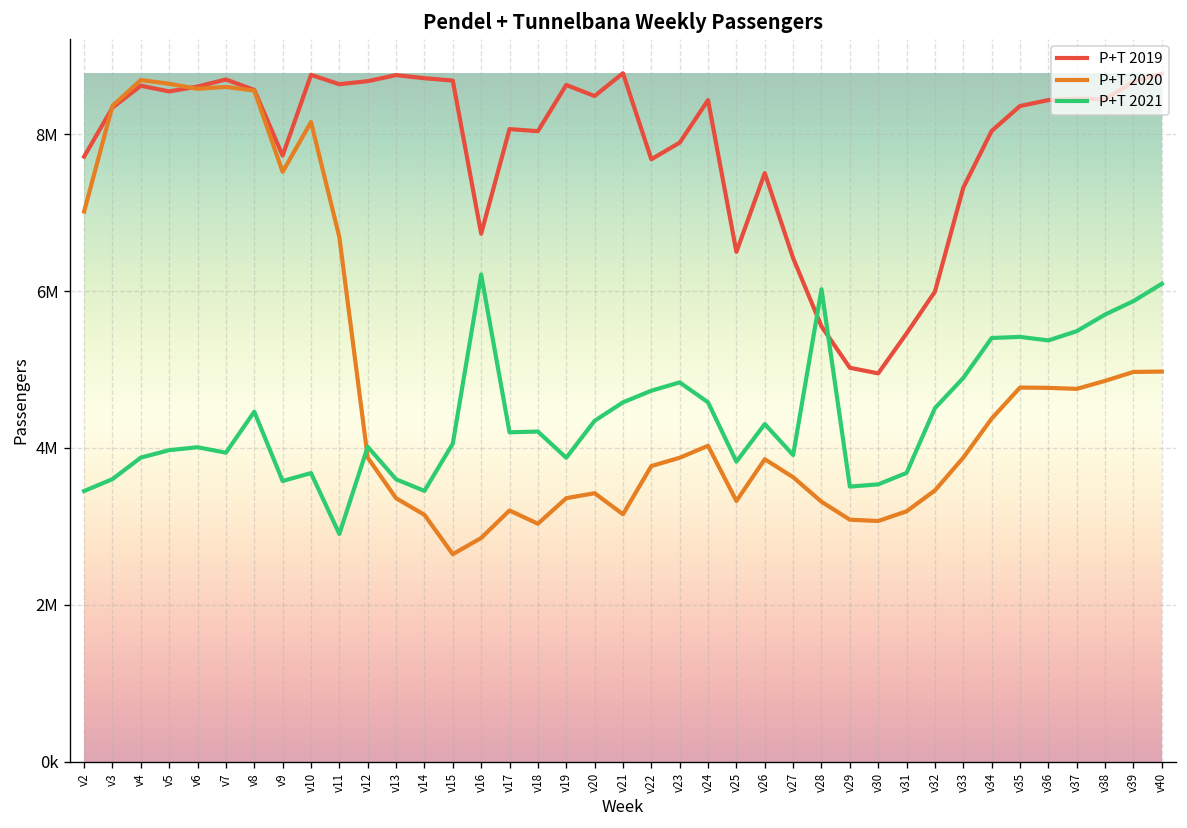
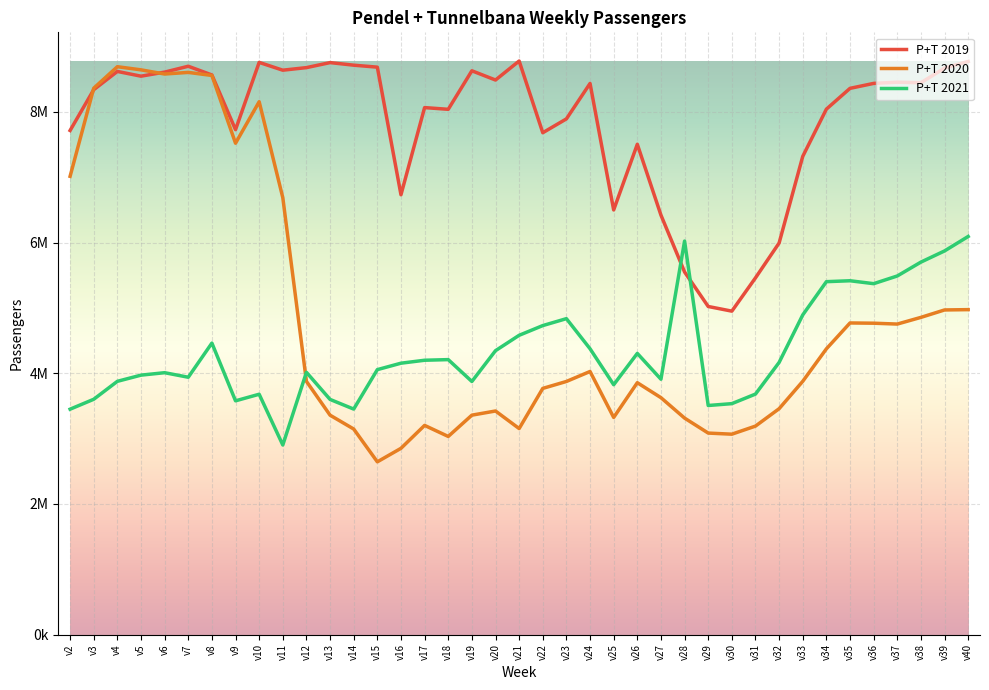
  {
    "P+T 2021": {
      "v2": 3500000,
      "v3": 3600000,
      "v4": 3900000,
      "v5": 4000000,
      "v6": 4000000,
      "v7": 3900000,
      "v8": 4500000,
      "v9": 3600000,
      "v10": 3700000,
      "v11": 2900000,
      "v12": 4000000,
      "v13": 3600000,
      "v14": 3500000,
      "v15": 4100000,
-     "v16": 6200000,
+     "v16": 4200000,
      "v17": 4200000,
      "v18": 4200000,
      "v19": 3900000,
      "v20": 4300000,
      "v21": 4600000,
      "v22": 4700000,
      "v23": 4800000,
-     "v24": 4600000,
+     "v24": 4400000,
      "v25": 3800000,
      "v26": 4300000,
      "v27": 3900000,
      "v28": 6000000,
      "v29": 3500000,
      "v30": 3500000,
      "v31": 3700000,
-     "v32": 4500000,
+     "v32": 4200000,
      "v33": 4900000,
      "v34": 5400000,
      "v35": 5400000,
      "v36": 5400000,
      "v37": 5500000,
      "v38": 5700000,
      "v39": 5900000,
      "v40": 6100000
    }
  }
